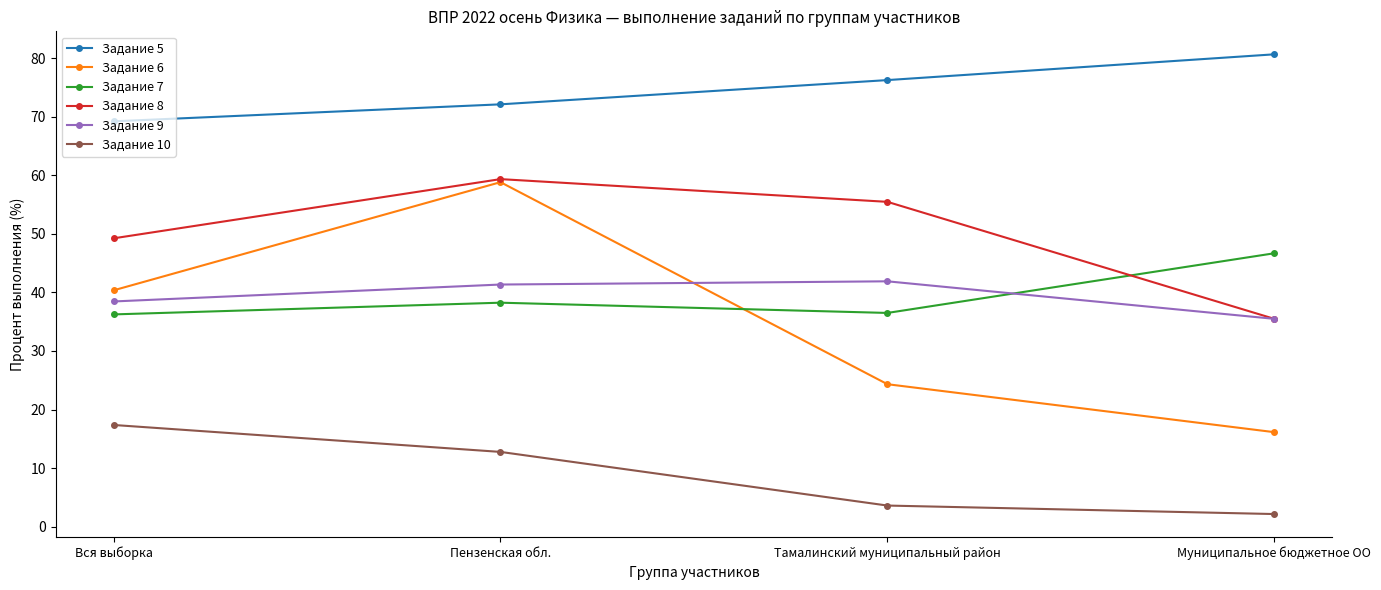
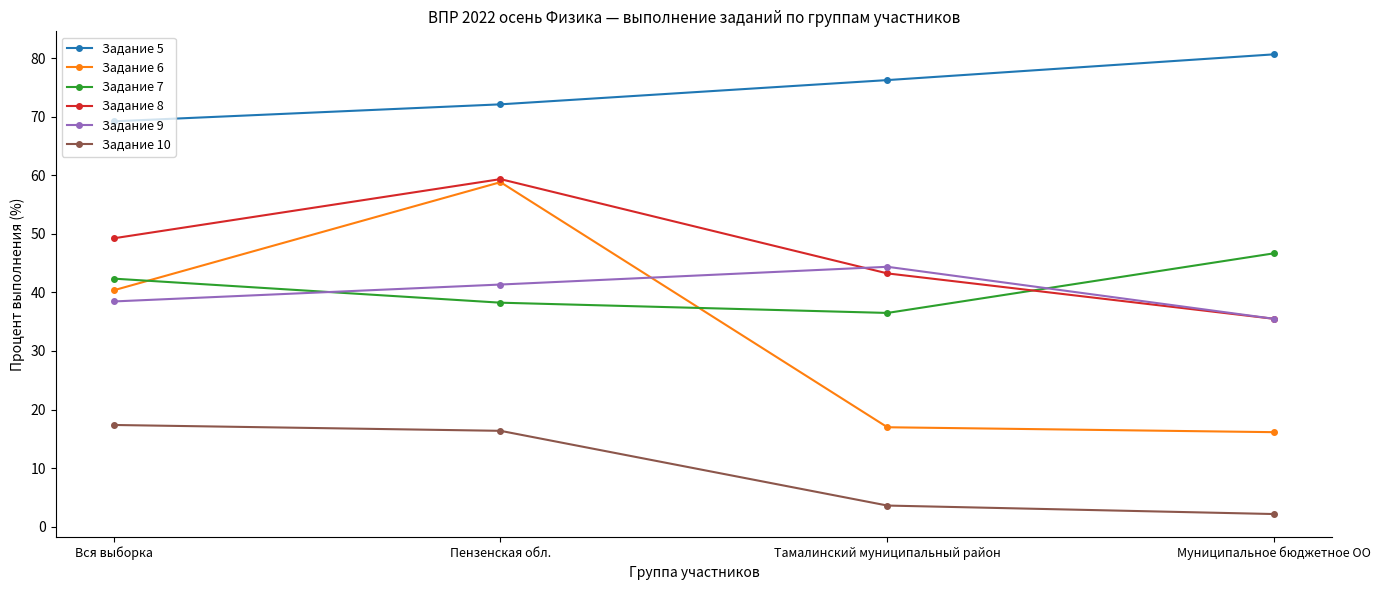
  {
    "Задание 5": {
      "Пензенская обл.": 72,
      "Тамалинский муниципальный район": 76,
      "Муниципальное бюджетное ОО": 81
    },
    "Задание 6": {
      "Вся выборка": 40,
      "Пензенская обл.": 59,
-     "Тамалинский муниципальный район": 24,
+     "Тамалинский муниципальный район": 17,
      "Муниципальное бюджетное ОО": 16
    },
    "Задание 7": {
-     "Вся выборка": 36,
+     "Вся выборка": 42,
      "Пензенская обл.": 38,
      "Тамалинский муниципальный район": 36,
      "Муниципальное бюджетное ОО": 47
    },
    "Задание 8": {
      "Вся выборка": 49,
      "Пензенская обл.": 59,
-     "Тамалинский муниципальный район": 55
+     "Тамалинский муниципальный район": 43
    },
    "Задание 9": {
      "Вся выборка": 38,
      "Пензенская обл.": 41,
-     "Тамалинский муниципальный район": 42
+     "Тамалинский муниципальный район": 44
    },
    "Задание 10": {
      "Вся выборка": 17,
-     "Пензенская обл.": 13,
+     "Пензенская обл.": 16,
      "Тамалинский муниципальный район": 4,
      "Муниципальное бюджетное ОО": 2
    }
  }
